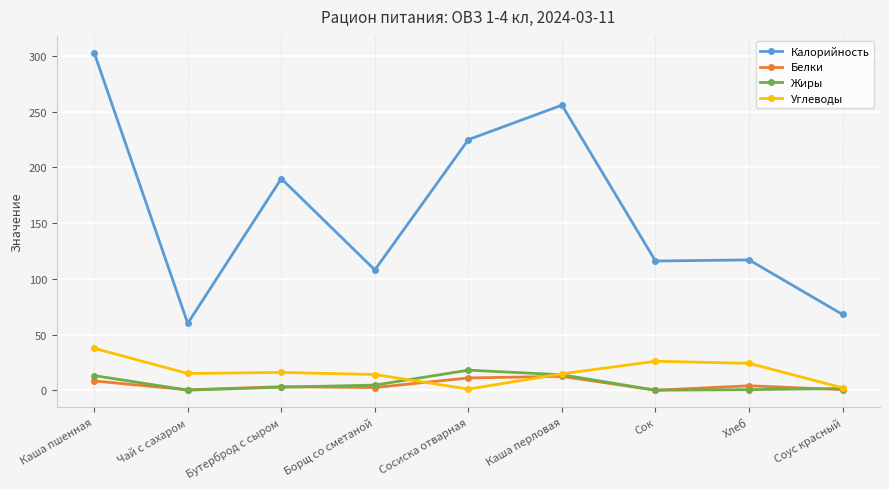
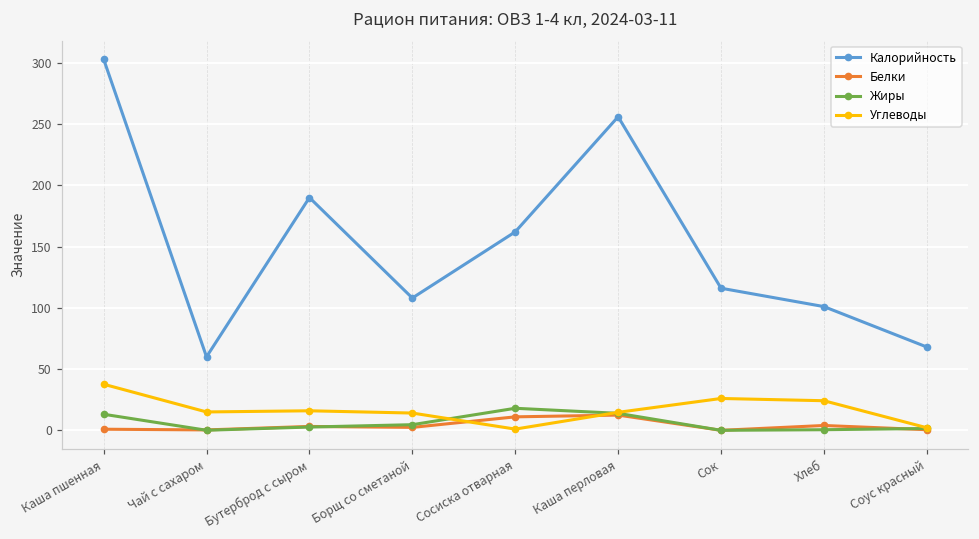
  {
    "Калорийность": {
      "Каша пшенная": 303,
      "Чай с сахаром": 60,
      "Бутерброд с сыром": 190,
      "Борщ со сметаной": 108,
-     "Сосиска отварная": 225,
+     "Сосиска отварная": 162,
      "Каша перловая": 256,
      "Сок": 116,
-     "Хлеб": 117,
+     "Хлеб": 101,
      "Соус красный": 68
    },
    "Белки": {
-     "Каша пшенная": 8,
+     "Каша пшенная": 1,
      "Сосиска отварная": 11,
      "Хлеб": 4
    },
    "Жиры": {
      "Каша пшенная": 13,
      "Сосиска отварная": 18,
      "Хлеб": 1
    },
    "Углеводы": {
      "Каша пшенная": 38,
      "Чай с сахаром": 15,
      "Бутерброд с сыром": 16,
      "Борщ со сметаной": 14,
      "Сосиска отварная": 1,
      "Сок": 26,
      "Хлеб": 24
    }
  }
